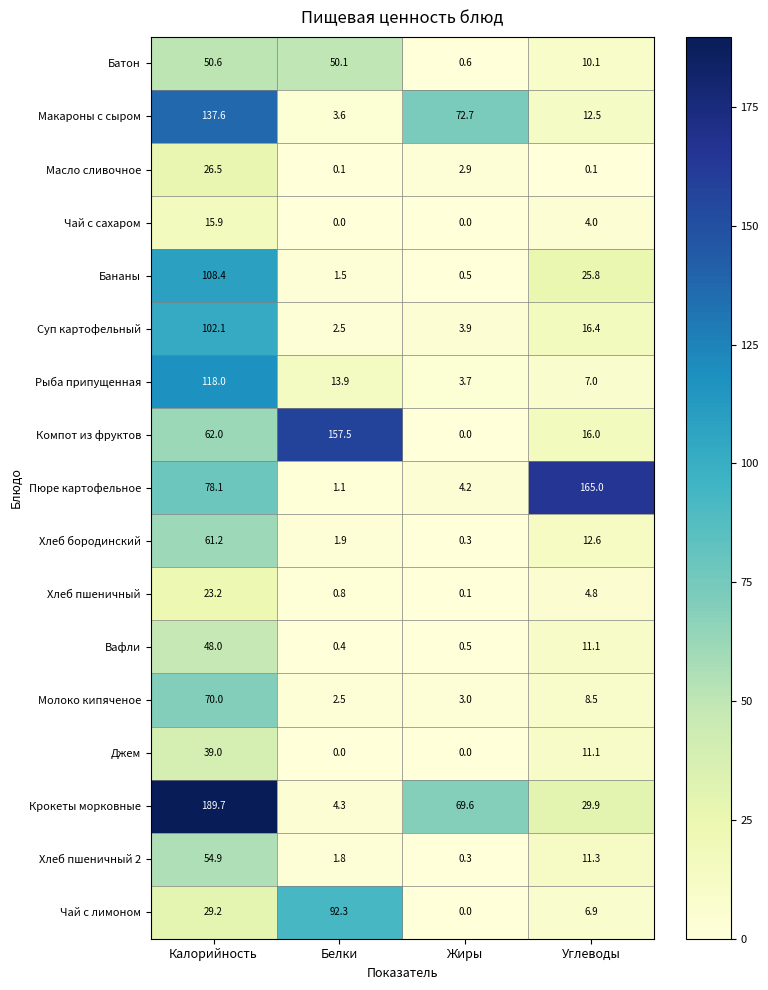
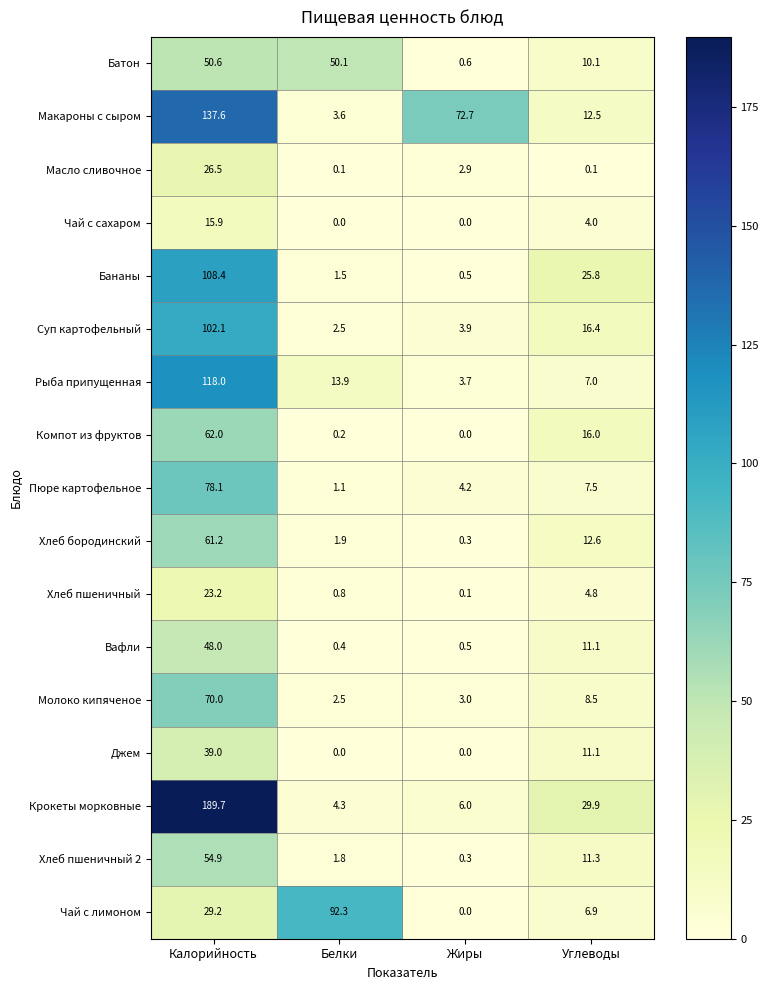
  {
    "Батон": {
      "Калорийность": 50.6,
      "Белки": 50.1,
      "Жиры": 0.6,
      "Углеводы": 10.1
    },
    "Макароны с сыром": {
      "Калорийность": 137.6,
      "Белки": 3.6,
      "Жиры": 72.7,
      "Углеводы": 12.5
    },
    "Масло сливочное": {
      "Калорийность": 26.5,
      "Белки": 0.1,
      "Жиры": 2.9,
      "Углеводы": 0.1
    },
    "Чай с сахаром": {
      "Калорийность": 15.9,
      "Белки": 0.0,
      "Жиры": 0.0,
      "Углеводы": 4.0
    },
    "Бананы": {
      "Калорийность": 108.4,
      "Белки": 1.5,
      "Жиры": 0.5,
      "Углеводы": 25.8
    },
    "Суп картофельный": {
      "Калорийность": 102.1,
      "Белки": 2.5,
      "Жиры": 3.9,
      "Углеводы": 16.4
    },
    "Рыба припущенная": {
      "Калорийность": 118.0,
      "Белки": 13.9,
      "Жиры": 3.7,
      "Углеводы": 7.0
    },
    "Компот из фруктов": {
      "Калорийность": 62.0,
-     "Белки": 157.5,
+     "Белки": 0.2,
      "Жиры": 0.0,
      "Углеводы": 16.0
    },
    "Пюре картофельное": {
      "Калорийность": 78.1,
      "Белки": 1.1,
      "Жиры": 4.2,
-     "Углеводы": 165.0
+     "Углеводы": 7.5
    },
    "Хлеб бородинский": {
      "Калорийность": 61.2,
      "Белки": 1.9,
      "Жиры": 0.3,
      "Углеводы": 12.6
    },
    "Хлеб пшеничный": {
      "Калорийность": 23.2,
      "Белки": 0.8,
      "Жиры": 0.1,
      "Углеводы": 4.8
    },
    "Вафли": {
      "Калорийность": 48.0,
      "Белки": 0.4,
      "Жиры": 0.5,
      "Углеводы": 11.1
    },
    "Молоко кипяченое": {
      "Калорийность": 70.0,
      "Белки": 2.5,
      "Жиры": 3.0,
      "Углеводы": 8.5
    },
    "Джем": {
      "Калорийность": 39.0,
      "Белки": 0.0,
      "Жиры": 0.0,
      "Углеводы": 11.1
    },
    "Крокеты морковные": {
      "Калорийность": 189.7,
      "Белки": 4.3,
-     "Жиры": 69.6,
+     "Жиры": 6.0,
      "Углеводы": 29.9
    },
    "Хлеб пшеничный 2": {
      "Калорийность": 54.9,
      "Белки": 1.8,
      "Жиры": 0.3,
      "Углеводы": 11.3
    },
    "Чай с лимоном": {
      "Калорийность": 29.2,
      "Белки": 92.3,
      "Жиры": 0.0,
      "Углеводы": 6.9
    }
  }
